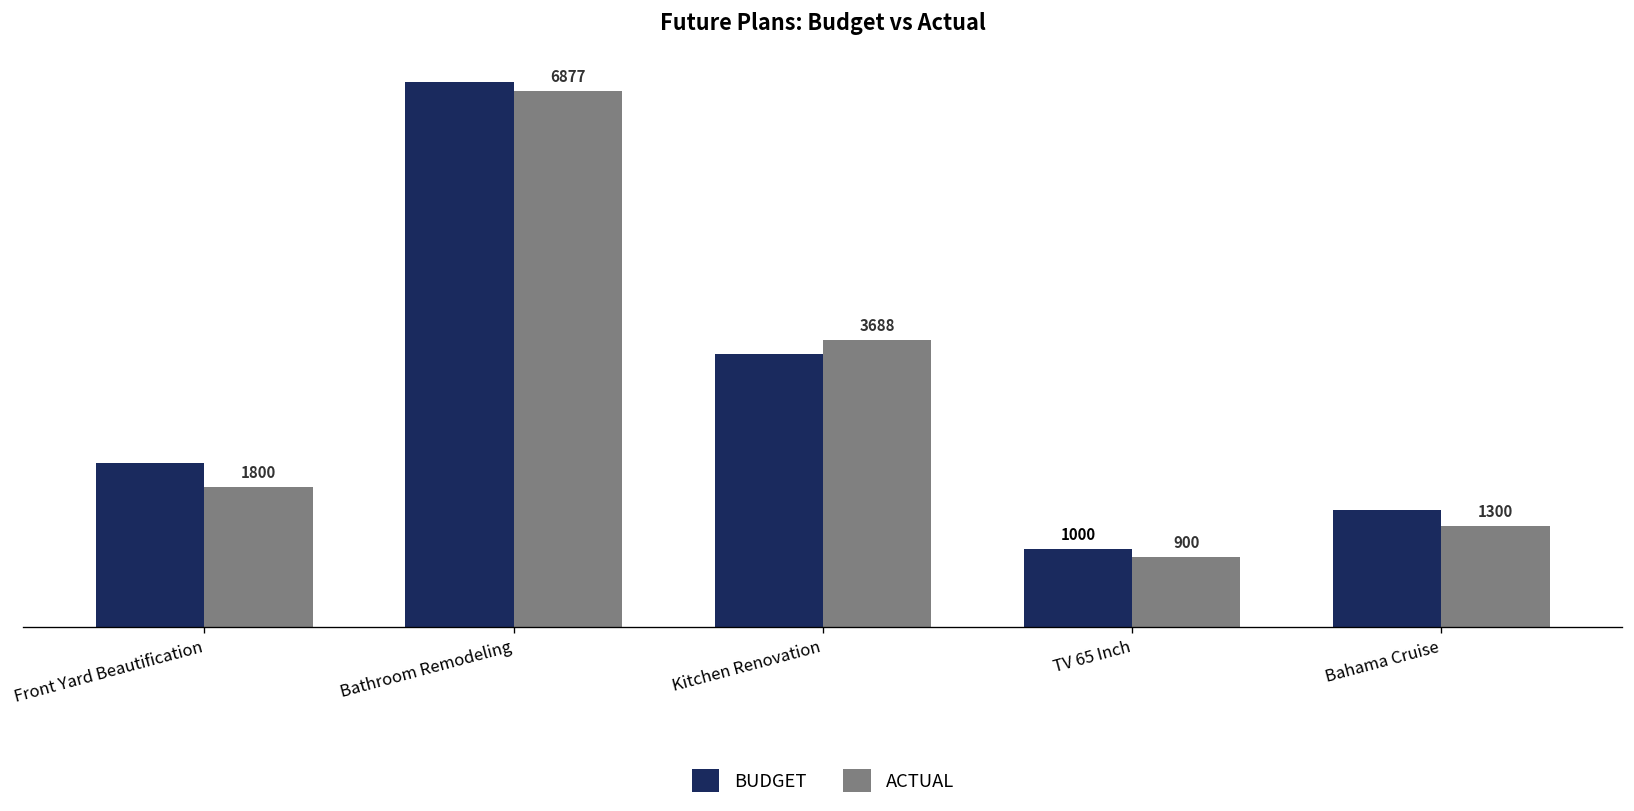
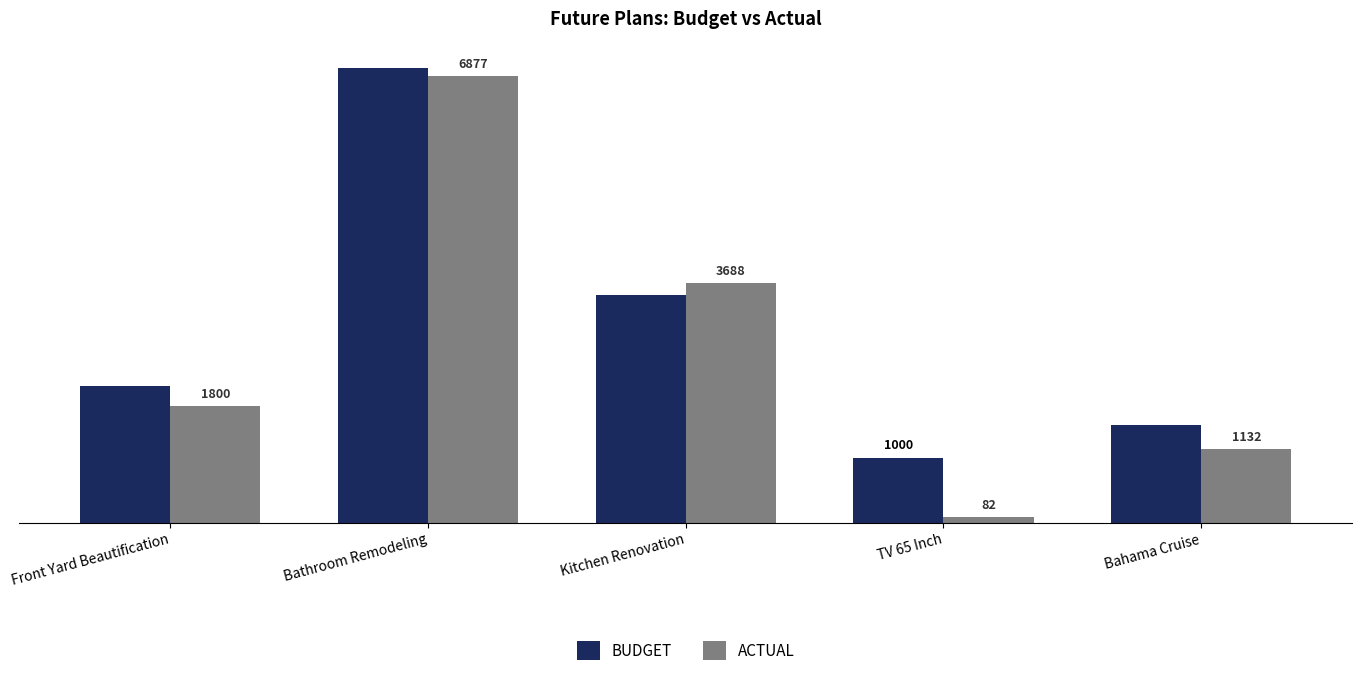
  {
    "BUDGET": {
      "TV 65 Inch": 1000
    },
    "ACTUAL": {
      "Front Yard Beautification": 1800,
      "Bathroom Remodeling": 6877,
      "Kitchen Renovation": 3688,
-     "TV 65 Inch": 900,
-     "Bahama Cruise": 1300
+     "TV 65 Inch": 82,
+     "Bahama Cruise": 1132
    }
  }
